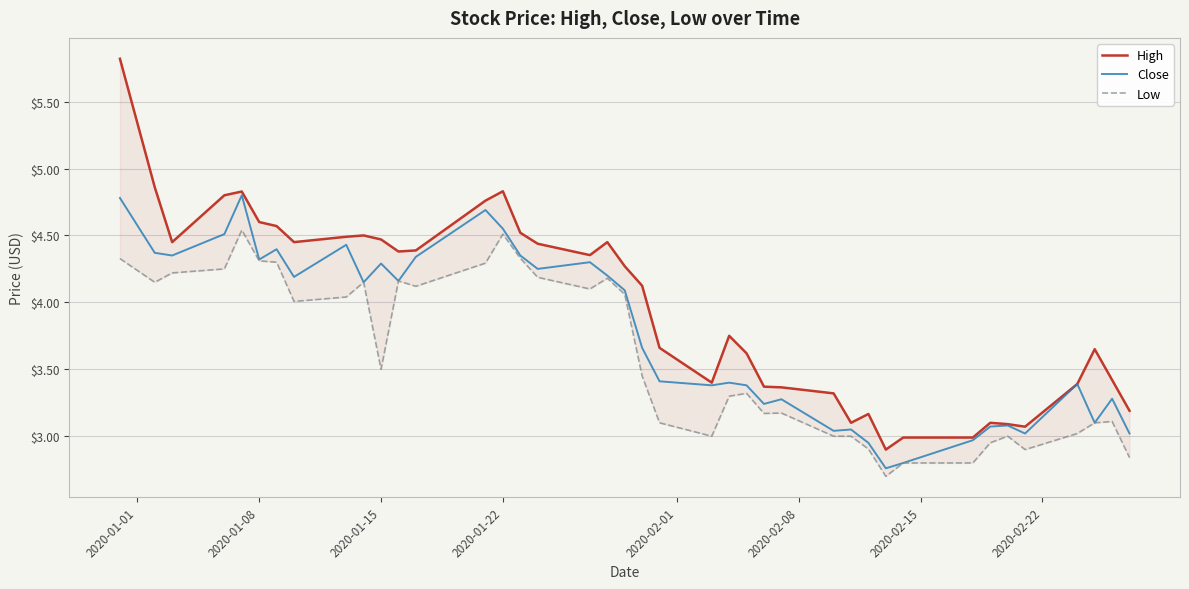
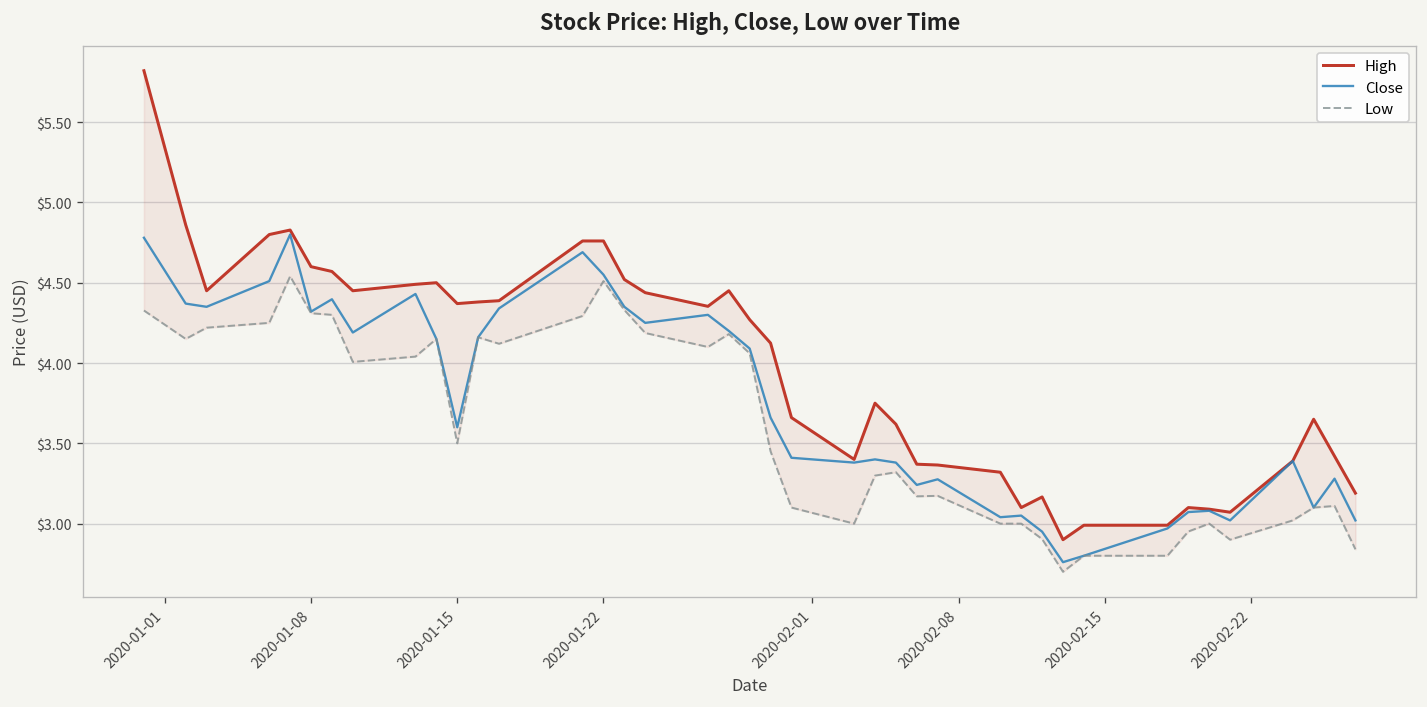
  {
    "High": {
      "2020-01-08": "$4.60",
-     "2020-01-15": "$4.47",
-     "2020-01-22": "$4.83"
+     "2020-01-15": "$4.37",
+     "2020-01-22": "$4.76"
    },
    "Close": {
-     "2020-01-15": "$4.29",
+     "2020-01-15": "$3.60",
      "2020-01-22": "$4.55"
    },
    "Low": {
      "2020-01-15": "$3.50",
      "2020-01-22": "$4.51"
    }
  }
